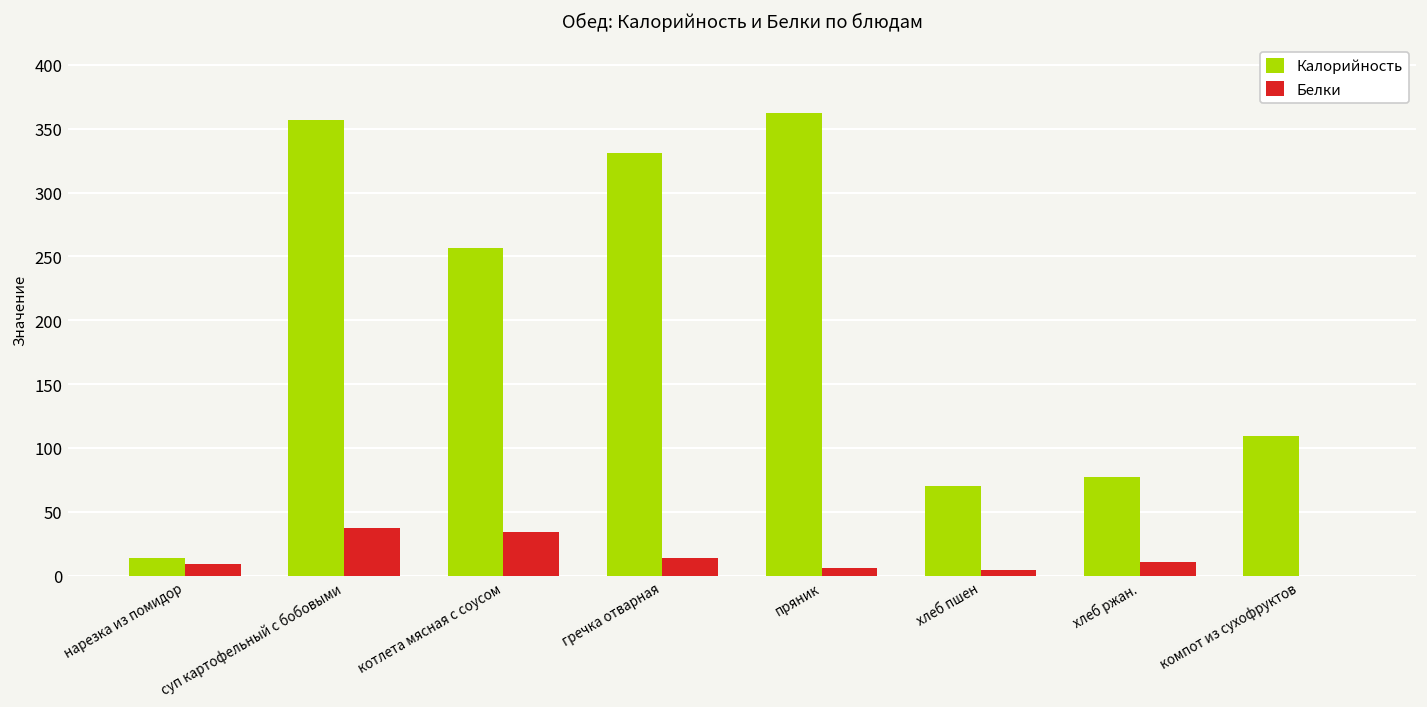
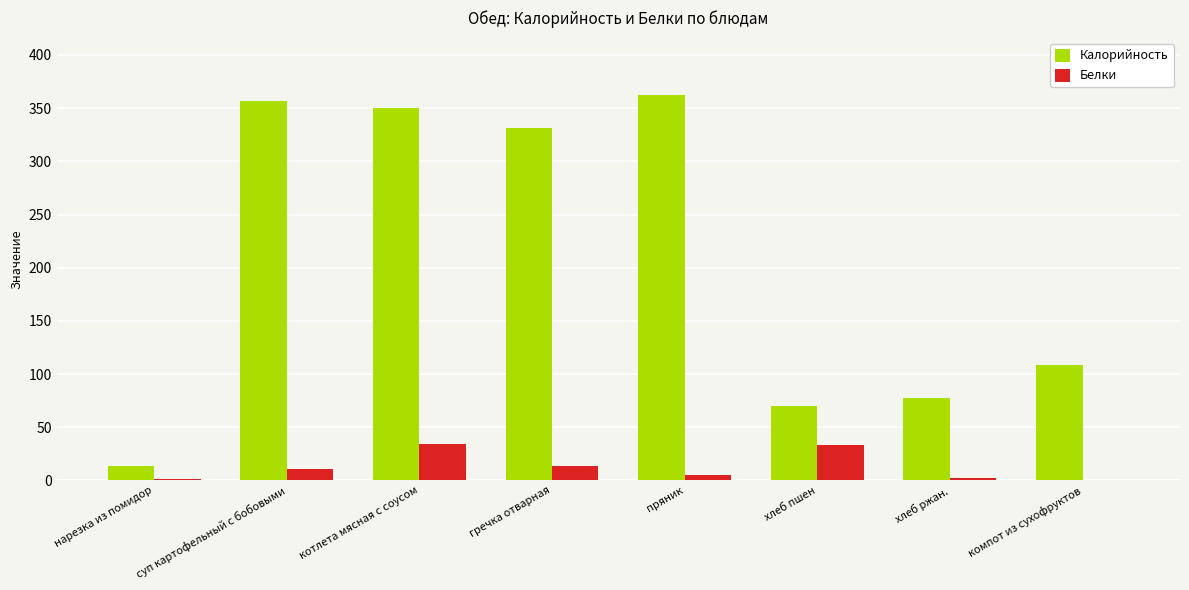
  {
    "Калорийность": {
      "нарезка из помидор": 14,
      "суп картофельный с бобовыми": 357,
-     "котлета мясная с соусом": 257,
+     "котлета мясная с соусом": 351,
      "гречка отварная": 331,
      "пряник": 362,
      "хлеб пшен": 70,
      "хлеб ржан.": 77,
      "компот из сухофруктов": 109
    },
    "Белки": {
-     "нарезка из помидор": 9,
-     "суп картофельный с бобовыми": 38,
+     "нарезка из помидор": 1,
+     "суп картофельный с бобовыми": 11,
      "котлета мясная с соусом": 34,
      "гречка отварная": 13,
      "пряник": 6,
-     "хлеб пшен": 5,
-     "хлеб ржан.": 10,
+     "хлеб пшен": 33,
+     "хлеб ржан.": 3,
      "компот из сухофруктов": 0
    }
  }
